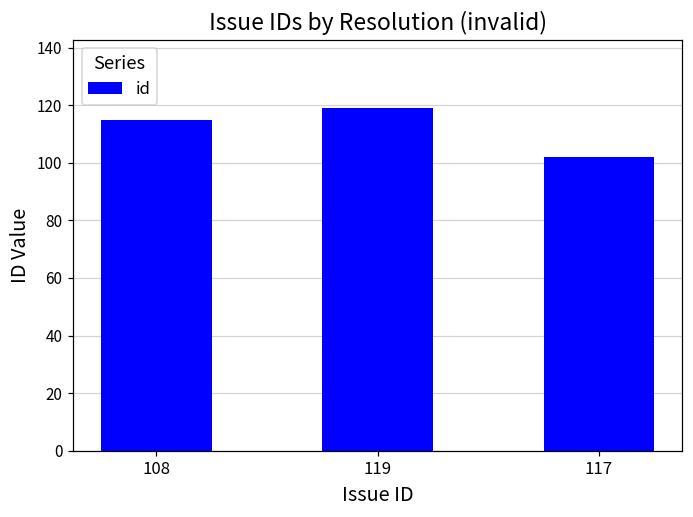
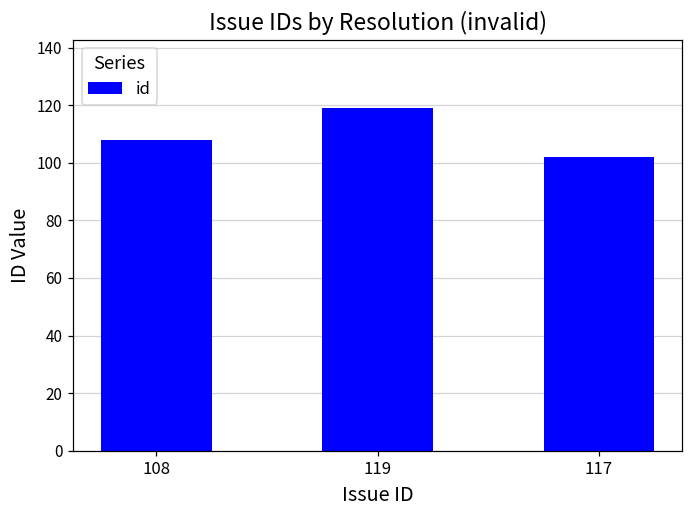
  {
-   "108": 115,
+   "108": 108,
    "119": 119,
    "117": 102
  }
